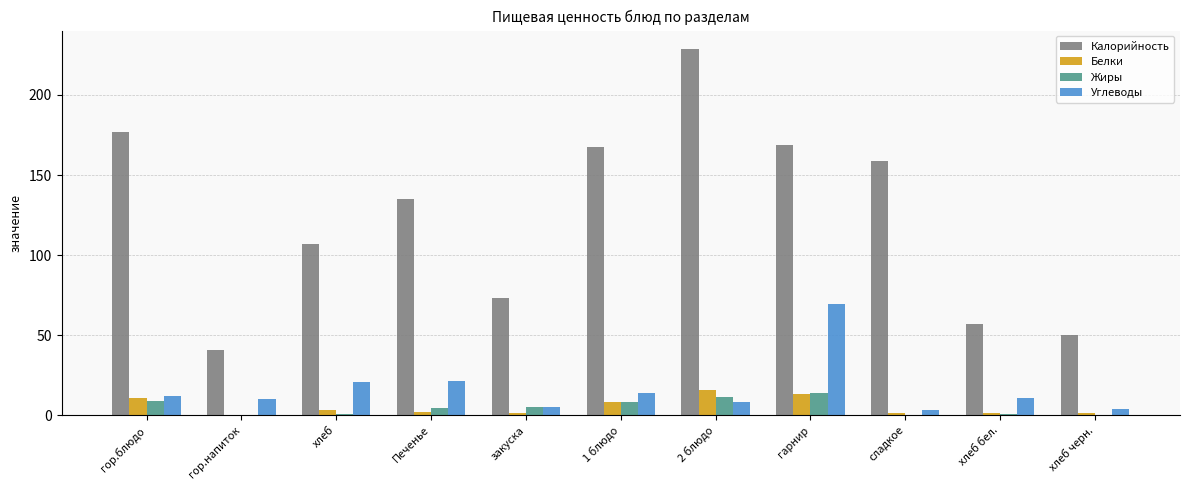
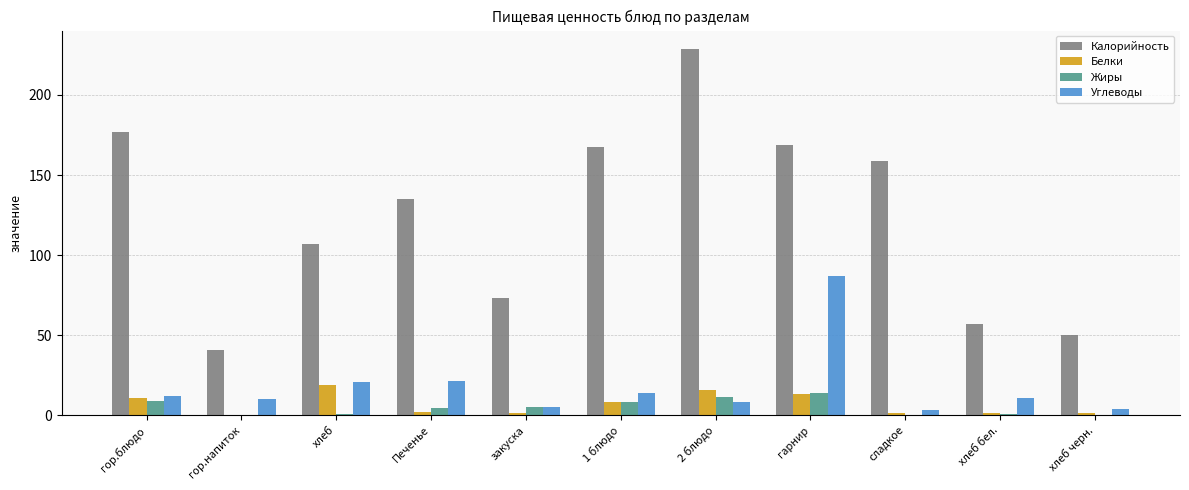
  {
    "Белки": {
      "гор.блюдо": 11,
-     "хлеб": 3,
+     "хлеб": 19,
      "Печенье": 2,
      "1 блюдо": 9,
      "2 блюдо": 16,
      "гарнир": 13,
      "хлеб бел.": 2,
      "хлеб черн.": 2
    },
    "Углеводы": {
      "гор.блюдо": 12,
      "гор.напиток": 10,
      "хлеб": 21,
      "Печенье": 21,
      "закуска": 5,
      "1 блюдо": 14,
      "2 блюдо": 8,
-     "гарнир": 69,
+     "гарнир": 87,
      "сладкое": 3,
      "хлеб бел.": 11,
      "хлеб черн.": 4
    }
  }
